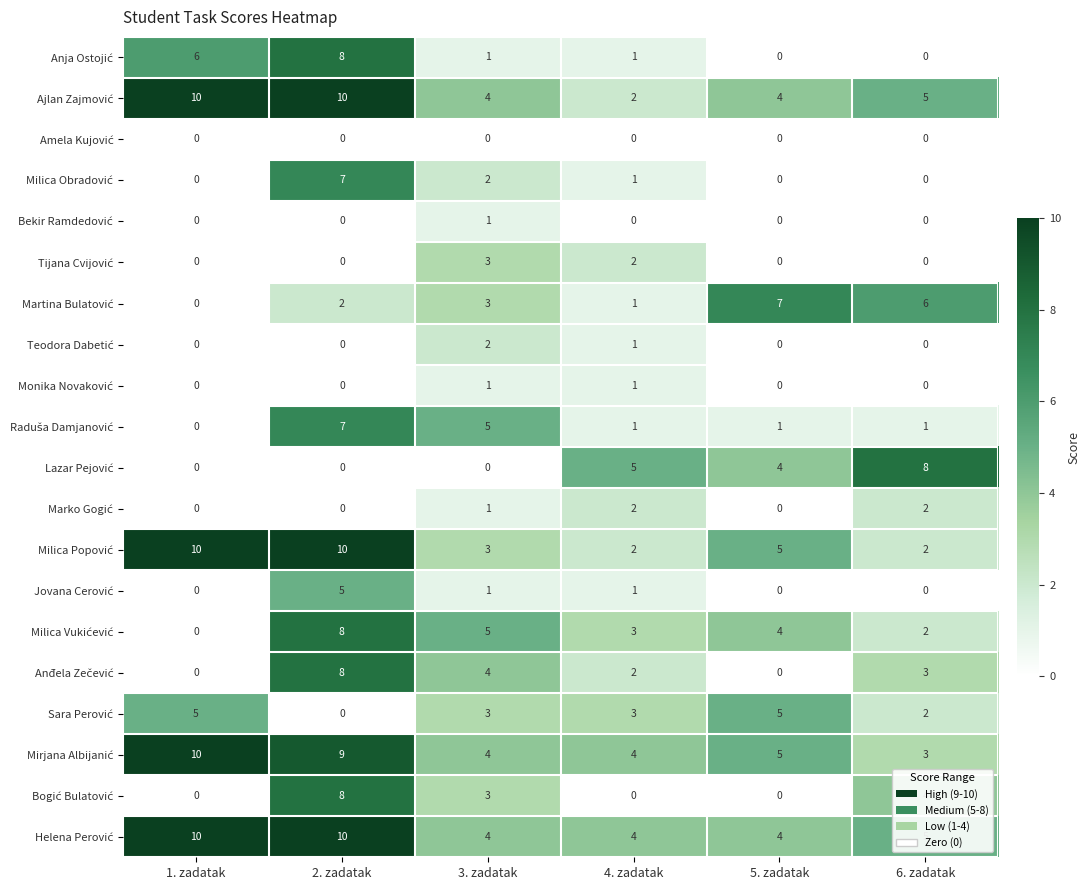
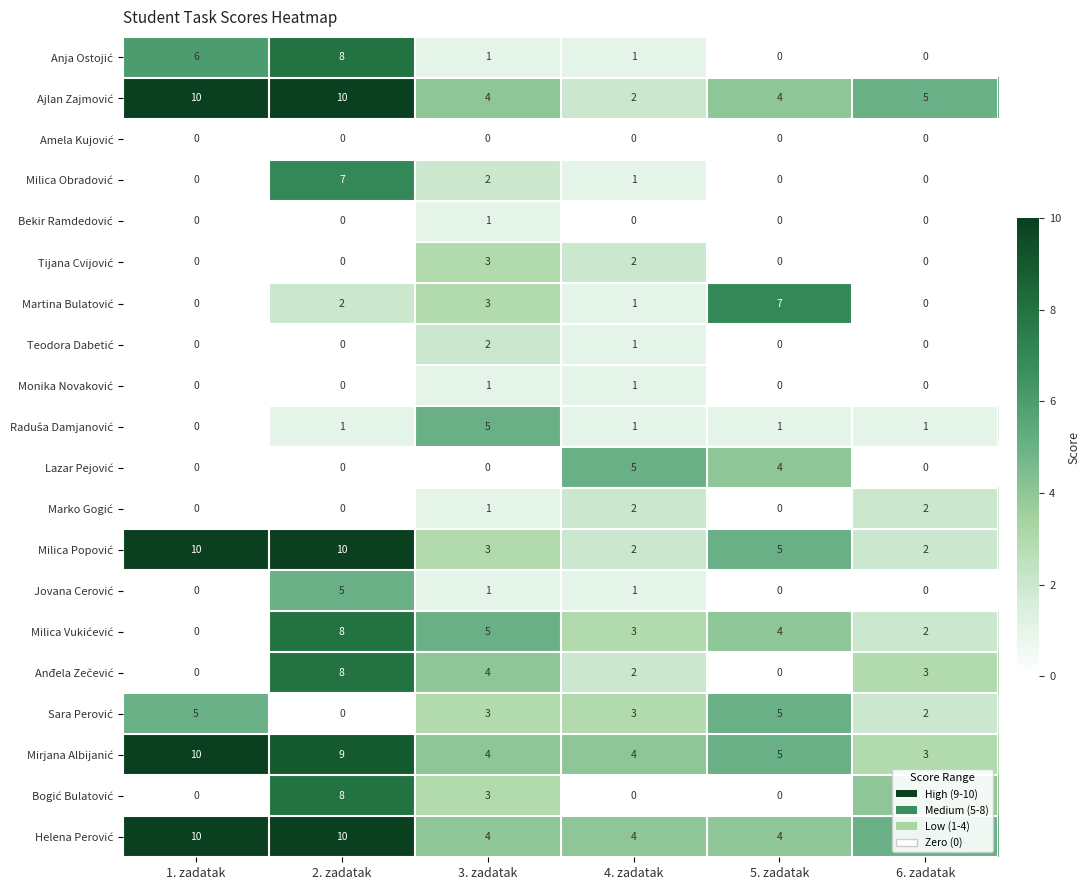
  {
    "Anja Ostojić": {
      "1. zadatak": 6,
      "2. zadatak": 8,
      "3. zadatak": 1,
      "4. zadatak": 1,
      "5. zadatak": 0,
      "6. zadatak": 0
    },
    "Ajlan Zajmović": {
      "1. zadatak": 10,
      "2. zadatak": 10,
      "3. zadatak": 4,
      "4. zadatak": 2,
      "5. zadatak": 4,
      "6. zadatak": 5
    },
    "Amela Kujović": {
      "1. zadatak": 0,
      "2. zadatak": 0,
      "3. zadatak": 0,
      "4. zadatak": 0,
      "5. zadatak": 0,
      "6. zadatak": 0
    },
    "Milica Obradović": {
      "1. zadatak": 0,
      "2. zadatak": 7,
      "3. zadatak": 2,
      "4. zadatak": 1,
      "5. zadatak": 0,
      "6. zadatak": 0
    },
    "Bekir Ramdedović": {
      "1. zadatak": 0,
      "2. zadatak": 0,
      "3. zadatak": 1,
      "4. zadatak": 0,
      "5. zadatak": 0,
      "6. zadatak": 0
    },
    "Tijana Cvijović": {
      "1. zadatak": 0,
      "2. zadatak": 0,
      "3. zadatak": 3,
      "4. zadatak": 2,
      "5. zadatak": 0,
      "6. zadatak": 0
    },
    "Martina Bulatović": {
      "1. zadatak": 0,
      "2. zadatak": 2,
      "3. zadatak": 3,
      "4. zadatak": 1,
      "5. zadatak": 7,
-     "6. zadatak": 6
+     "6. zadatak": 0
    },
    "Teodora Dabetić": {
      "1. zadatak": 0,
      "2. zadatak": 0,
      "3. zadatak": 2,
      "4. zadatak": 1,
      "5. zadatak": 0,
      "6. zadatak": 0
    },
    "Monika Novaković": {
      "1. zadatak": 0,
      "2. zadatak": 0,
      "3. zadatak": 1,
      "4. zadatak": 1,
      "5. zadatak": 0,
      "6. zadatak": 0
    },
    "Raduša Damjanović": {
      "1. zadatak": 0,
-     "2. zadatak": 7,
+     "2. zadatak": 1,
      "3. zadatak": 5,
      "4. zadatak": 1,
      "5. zadatak": 1,
      "6. zadatak": 1
    },
    "Lazar Pejović": {
      "1. zadatak": 0,
      "2. zadatak": 0,
      "3. zadatak": 0,
      "4. zadatak": 5,
      "5. zadatak": 4,
-     "6. zadatak": 8
+     "6. zadatak": 0
    },
    "Marko Gogić": {
      "1. zadatak": 0,
      "2. zadatak": 0,
      "3. zadatak": 1,
      "4. zadatak": 2,
      "5. zadatak": 0,
      "6. zadatak": 2
    },
    "Milica Popović": {
      "1. zadatak": 10,
      "2. zadatak": 10,
      "3. zadatak": 3,
      "4. zadatak": 2,
      "5. zadatak": 5,
      "6. zadatak": 2
    },
    "Jovana Cerović": {
      "1. zadatak": 0,
      "2. zadatak": 5,
      "3. zadatak": 1,
      "4. zadatak": 1,
      "5. zadatak": 0,
      "6. zadatak": 0
    },
    "Milica Vukićević": {
      "1. zadatak": 0,
      "2. zadatak": 8,
      "3. zadatak": 5,
      "4. zadatak": 3,
      "5. zadatak": 4,
      "6. zadatak": 2
    },
    "Anđela Zečević": {
      "1. zadatak": 0,
      "2. zadatak": 8,
      "3. zadatak": 4,
      "4. zadatak": 2,
      "5. zadatak": 0,
      "6. zadatak": 3
    },
    "Sara Perović": {
      "1. zadatak": 5,
      "2. zadatak": 0,
      "3. zadatak": 3,
      "4. zadatak": 3,
      "5. zadatak": 5,
      "6. zadatak": 2
    },
    "Mirjana Albijanić": {
      "1. zadatak": 10,
      "2. zadatak": 9,
      "3. zadatak": 4,
      "4. zadatak": 4,
      "5. zadatak": 5,
      "6. zadatak": 3
    },
    "Bogić Bulatović": {
      "1. zadatak": 0,
      "2. zadatak": 8,
      "3. zadatak": 3,
      "4. zadatak": 0,
      "5. zadatak": 0
    },
    "Helena Perović": {
      "1. zadatak": 10,
      "2. zadatak": 10,
      "3. zadatak": 4,
      "4. zadatak": 4,
      "5. zadatak": 4
    }
  }
